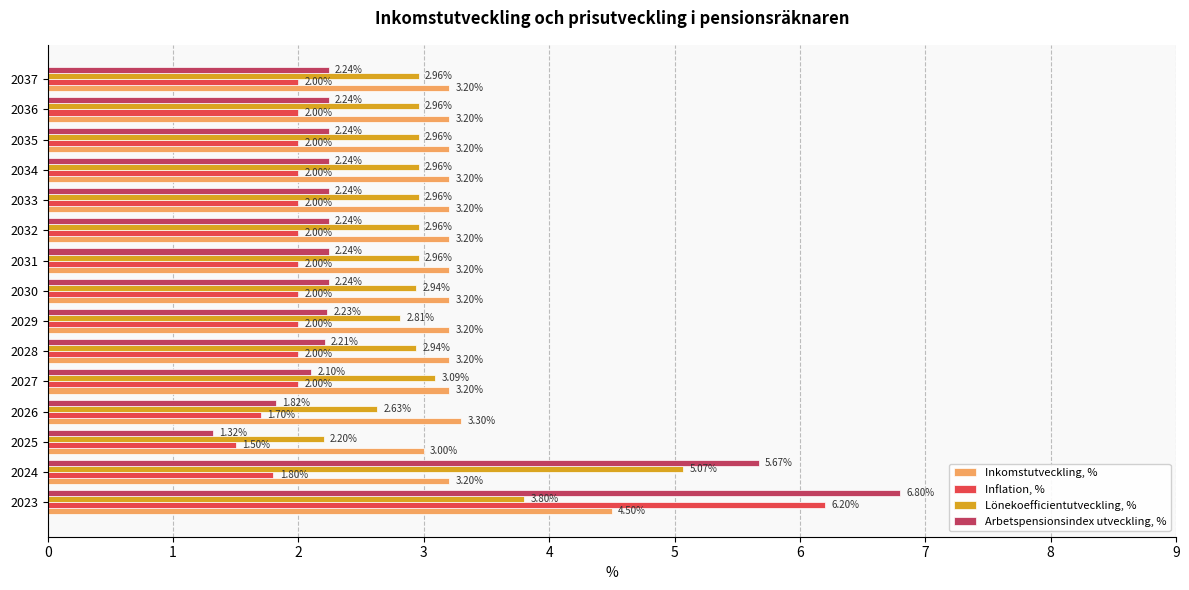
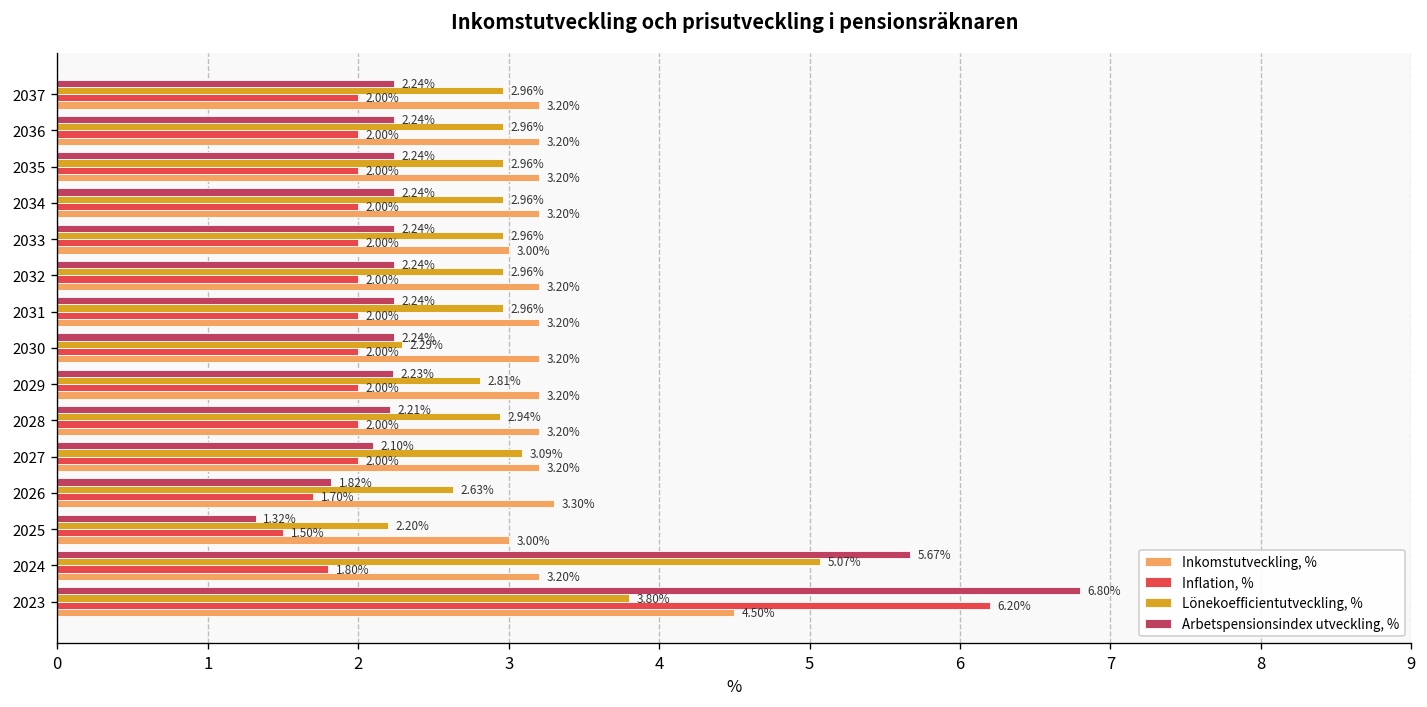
  {
    "Inkomstutveckling, %": {
      "2037": "3.20%",
      "2036": "3.20%",
      "2035": "3.20%",
      "2034": "3.20%",
-     "2033": "3.20%",
+     "2033": "3.00%",
      "2032": "3.20%",
      "2031": "3.20%",
      "2030": "3.20%",
      "2029": "3.20%",
      "2028": "3.20%",
      "2027": "3.20%",
      "2026": "3.30%",
      "2025": "3.00%",
      "2024": "3.20%",
      "2023": "4.50%"
    },
    "Lönekoefficientutveckling, %": {
      "2037": "2.96%",
      "2036": "2.96%",
      "2035": "2.96%",
      "2034": "2.96%",
      "2033": "2.96%",
      "2032": "2.96%",
      "2031": "2.96%",
-     "2030": "2.94%",
+     "2030": "2.29%",
      "2029": "2.81%",
      "2028": "2.94%",
      "2027": "3.09%",
      "2026": "2.63%",
      "2025": "2.20%",
      "2024": "5.07%",
      "2023": "3.80%"
    }
  }
